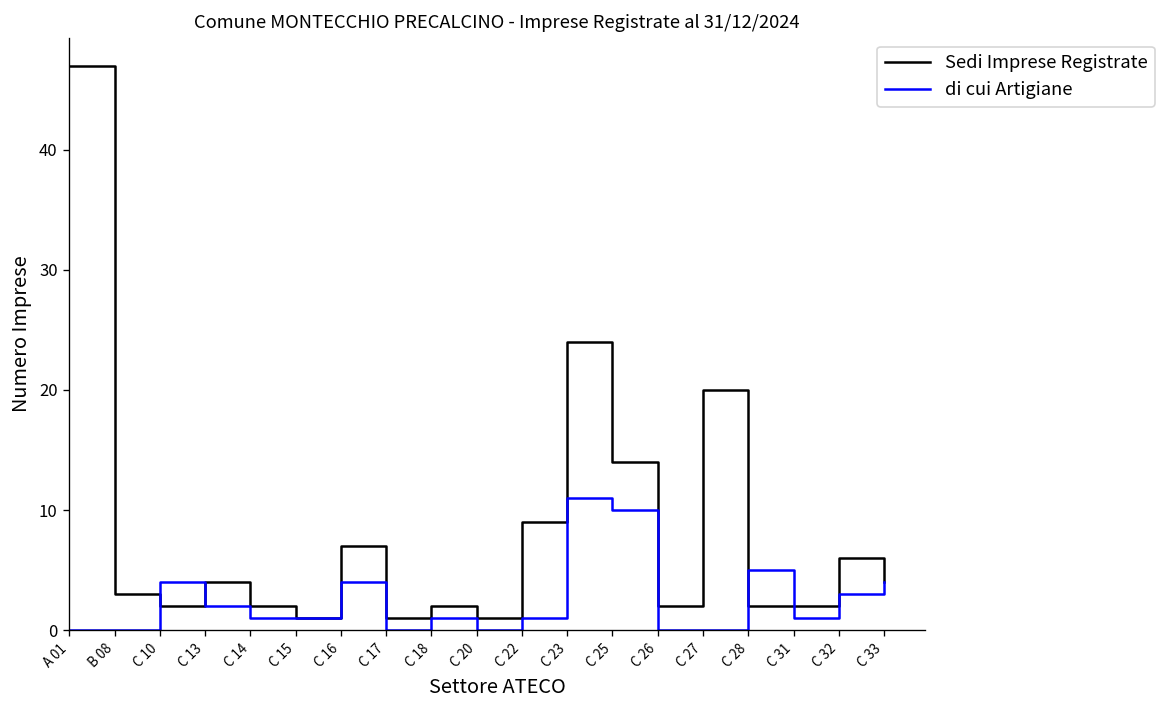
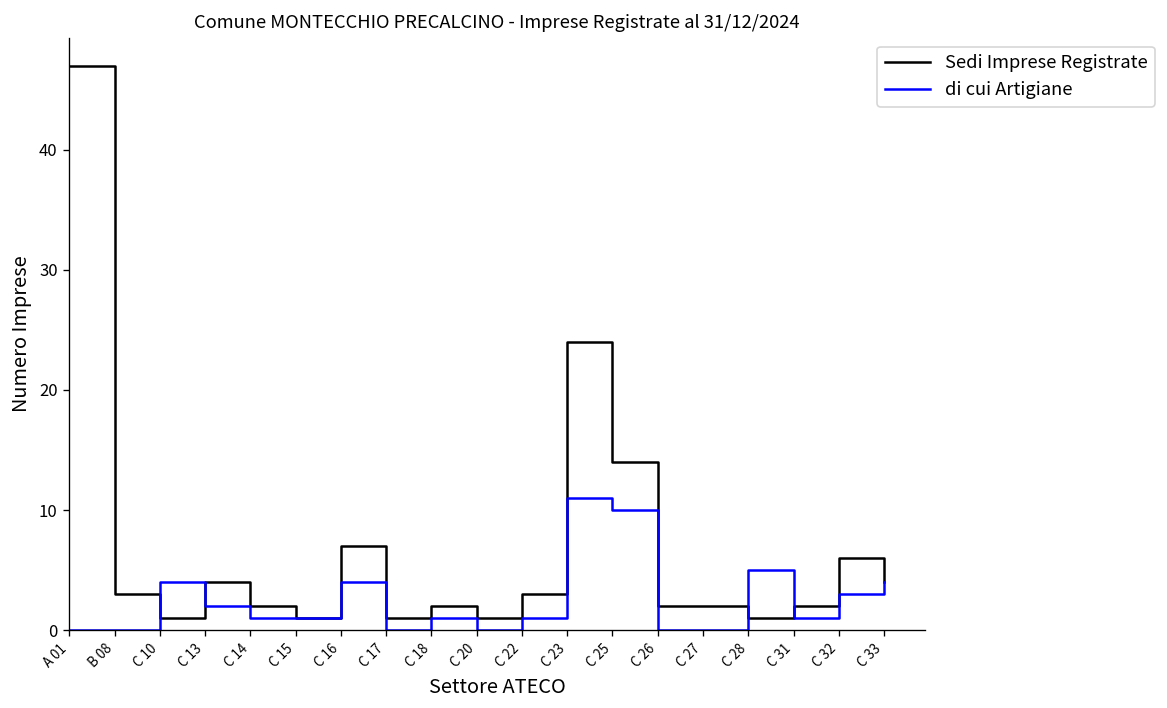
  {
    "Sedi Imprese Registrate": {
      "A 01": 47,
      "B 08": 3,
-     "C 10": 2,
+     "C 10": 1,
      "C 13": 4,
      "C 14": 2,
      "C 16": 7,
      "C 17": 1,
      "C 18": 2,
      "C 20": 1,
-     "C 22": 9,
+     "C 22": 3,
      "C 23": 24,
      "C 25": 14,
      "C 26": 2,
-     "C 27": 20,
-     "C 28": 2,
+     "C 27": 2,
+     "C 28": 1,
      "C 31": 2,
      "C 32": 6
    },
    "di cui Artigiane": {
      "A 01": 0,
      "B 08": 0,
      "C 10": 4,
      "C 13": 2,
      "C 14": 1,
      "C 16": 4,
      "C 17": 0,
      "C 18": 1,
      "C 20": 0,
      "C 22": 1,
      "C 23": 11,
      "C 25": 10,
      "C 26": 0,
      "C 27": 0,
      "C 28": 5,
      "C 31": 1,
      "C 32": 3
    }
  }
